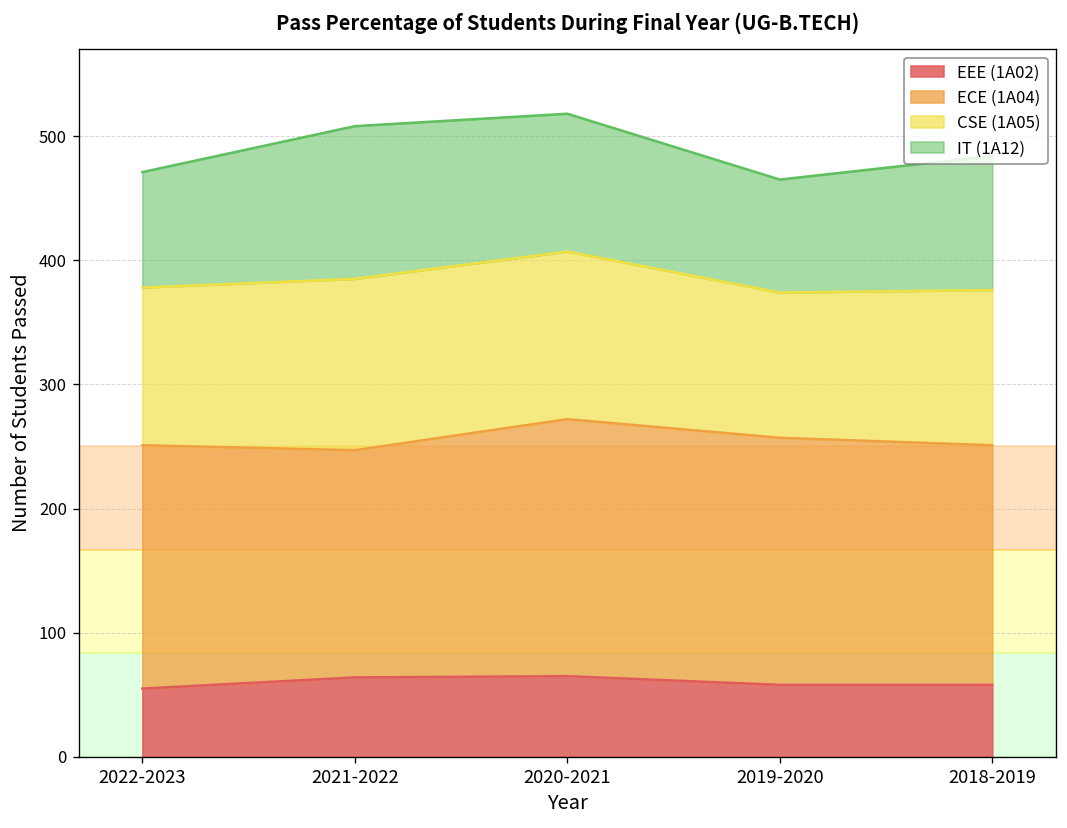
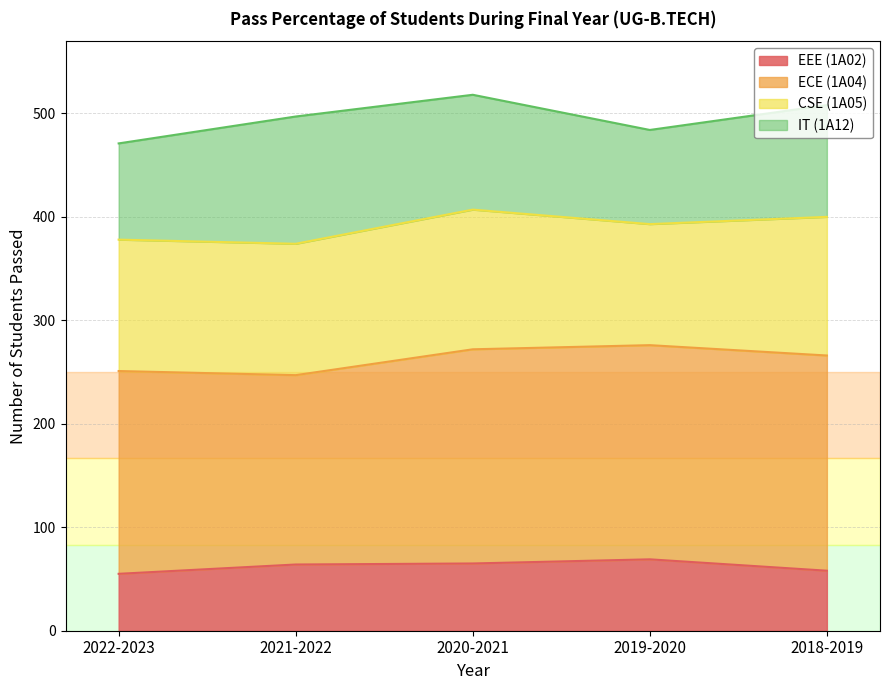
  {
    "EEE (1A02)": {
      "2022-2023": 55,
      "2021-2022": 64,
      "2020-2021": 65,
-     "2019-2020": 58,
+     "2019-2020": 69,
      "2018-2019": 58
    },
    "ECE (1A04)": {
      "2022-2023": 196,
      "2021-2022": 183,
      "2020-2021": 207,
-     "2019-2020": 199,
-     "2018-2019": 193
+     "2019-2020": 207,
+     "2018-2019": 208
    },
    "CSE (1A05)": {
      "2022-2023": 127,
-     "2021-2022": 138,
+     "2021-2022": 127,
      "2020-2021": 135,
      "2019-2020": 117,
-     "2018-2019": 125
+     "2018-2019": 134
    },
    "IT (1A12)": {
      "2022-2023": 93,
      "2021-2022": 123,
      "2020-2021": 111,
      "2019-2020": 91
    }
  }
